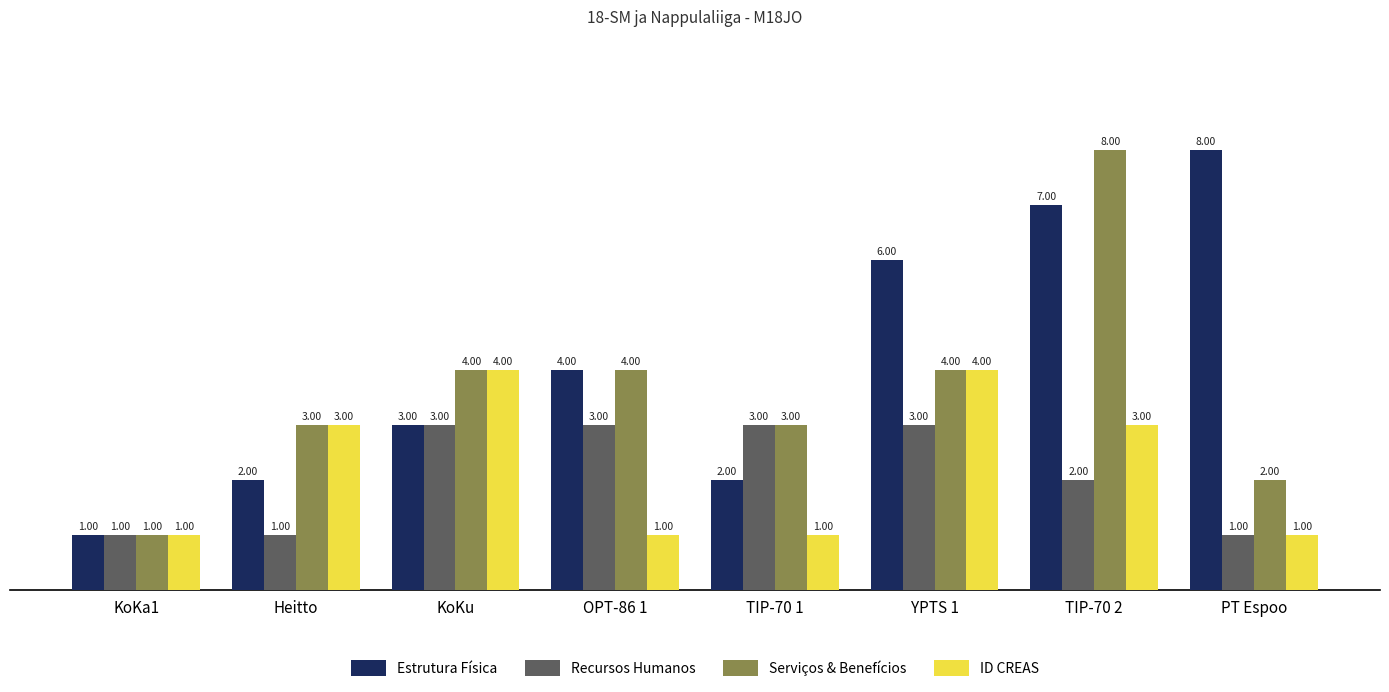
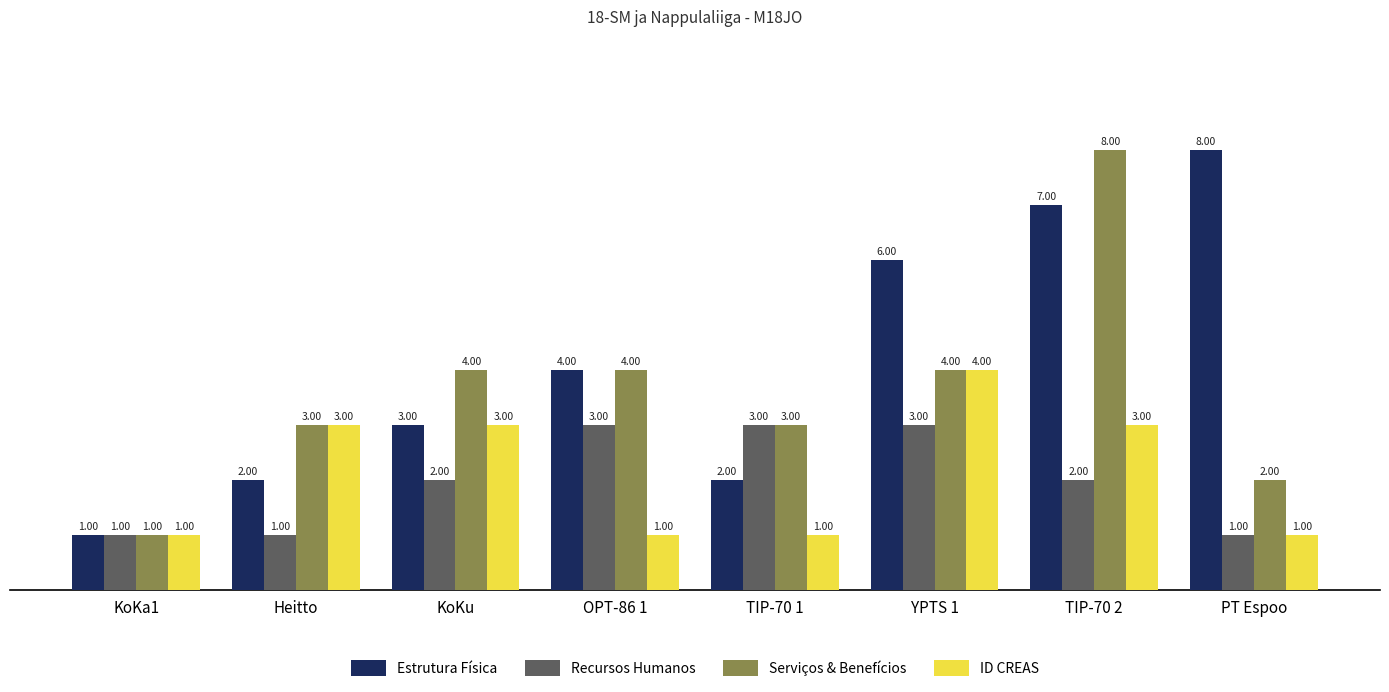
  {
    "Estrutura Física": {
      "KoKa1": 1.00,
      "Heitto": 2.00,
      "KoKu": 3.00,
      "OPT-86 1": 4.00,
      "TIP-70 1": 2.00,
      "YPTS 1": 6.00,
      "TIP-70 2": 7.00,
      "PT Espoo": 8.00
    },
    "Recursos Humanos": {
      "KoKa1": 1.00,
      "Heitto": 1.00,
-     "KoKu": 3.00,
+     "KoKu": 2.00,
      "OPT-86 1": 3.00,
      "TIP-70 1": 3.00,
      "YPTS 1": 3.00,
      "TIP-70 2": 2.00,
      "PT Espoo": 1.00
    },
    "Serviços & Benefícios": {
      "KoKa1": 1.00,
      "Heitto": 3.00,
      "KoKu": 4.00,
      "OPT-86 1": 4.00,
      "TIP-70 1": 3.00,
      "YPTS 1": 4.00,
      "TIP-70 2": 8.00,
      "PT Espoo": 2.00
    },
    "ID CREAS": {
      "KoKa1": 1.00,
      "Heitto": 3.00,
-     "KoKu": 4.00,
+     "KoKu": 3.00,
      "OPT-86 1": 1.00,
      "TIP-70 1": 1.00,
      "YPTS 1": 4.00,
      "TIP-70 2": 3.00,
      "PT Espoo": 1.00
    }
  }
